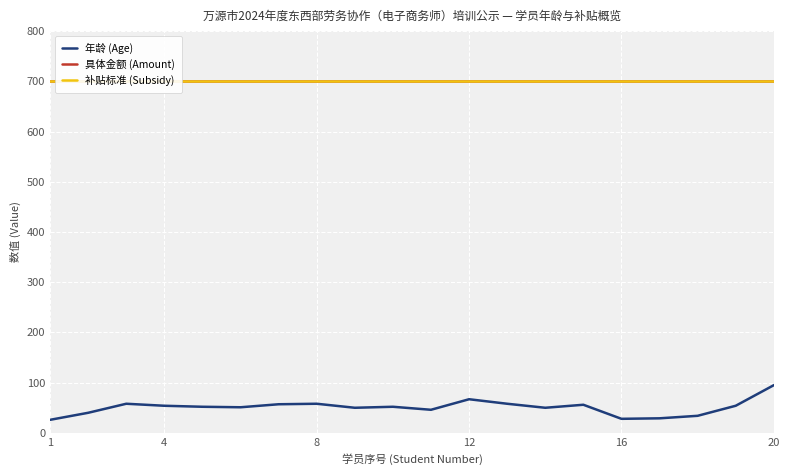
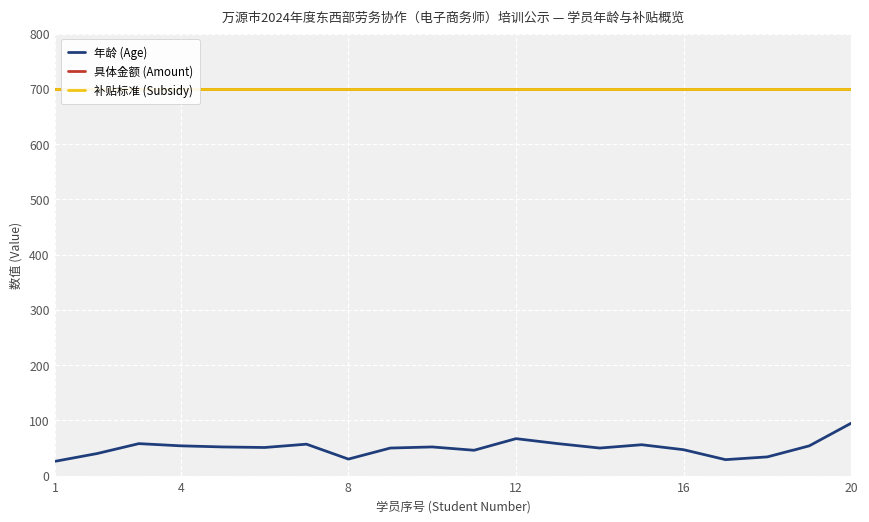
  {
    "年龄 (Age)": {
      "1": 30,
      "4": 50,
-     "8": 60,
+     "8": 30,
      "12": 70,
-     "16": 30,
+     "16": 50,
      "20": 100
    },
    "补贴标准 (Subsidy)": {
      "1": 700,
      "8": 700,
      "12": 700,
      "16": 700,
      "20": 700
    }
  }
